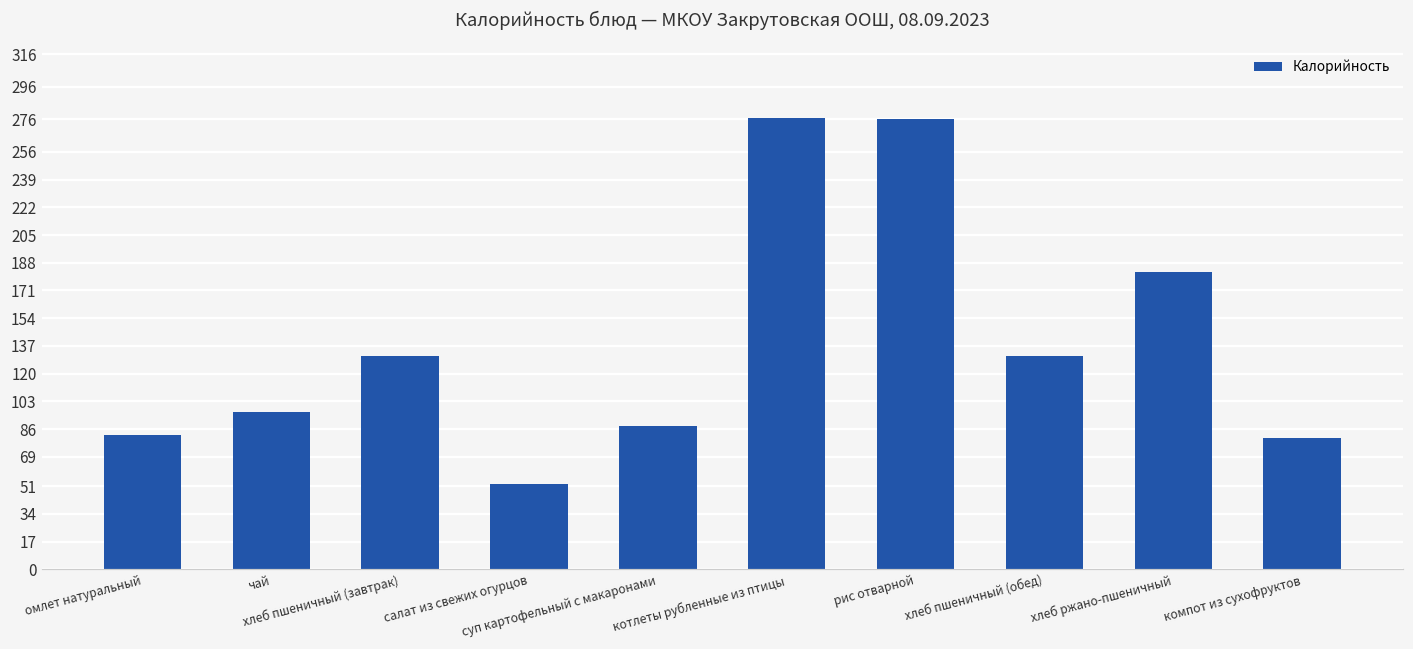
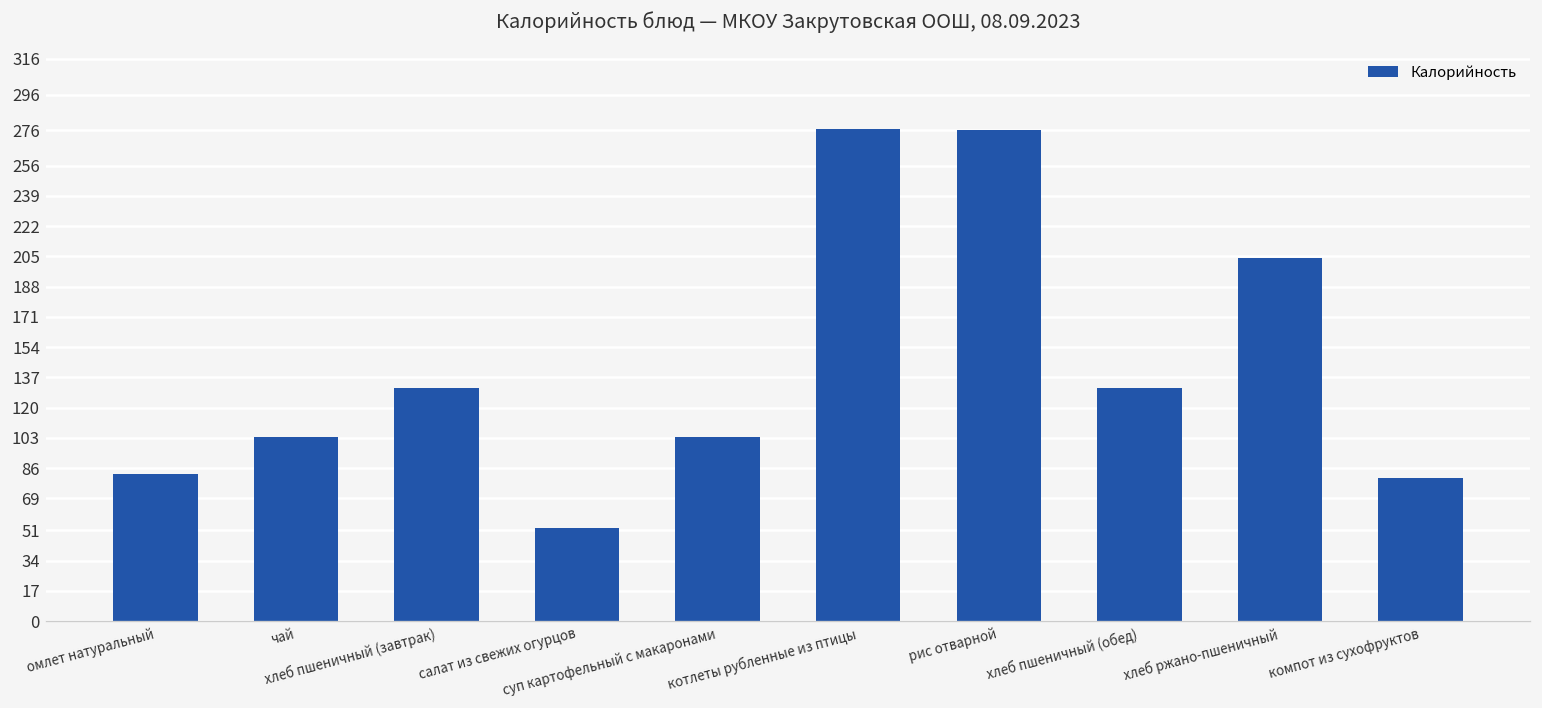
  {
    "омлет натуральный": 82,
-   "чай": 96,
+   "чай": 103,
    "хлеб пшеничный (завтрак)": 131,
    "салат из свежих огурцов": 53,
-   "суп картофельный с макаронами": 88,
+   "суп картофельный с макаронами": 103,
    "котлеты рубленные из птицы": 277,
    "рис отварной": 276,
    "хлеб пшеничный (обед)": 131,
-   "хлеб ржано-пшеничный": 183,
+   "хлеб ржано-пшеничный": 204,
    "компот из сухофруктов": 81
  }
